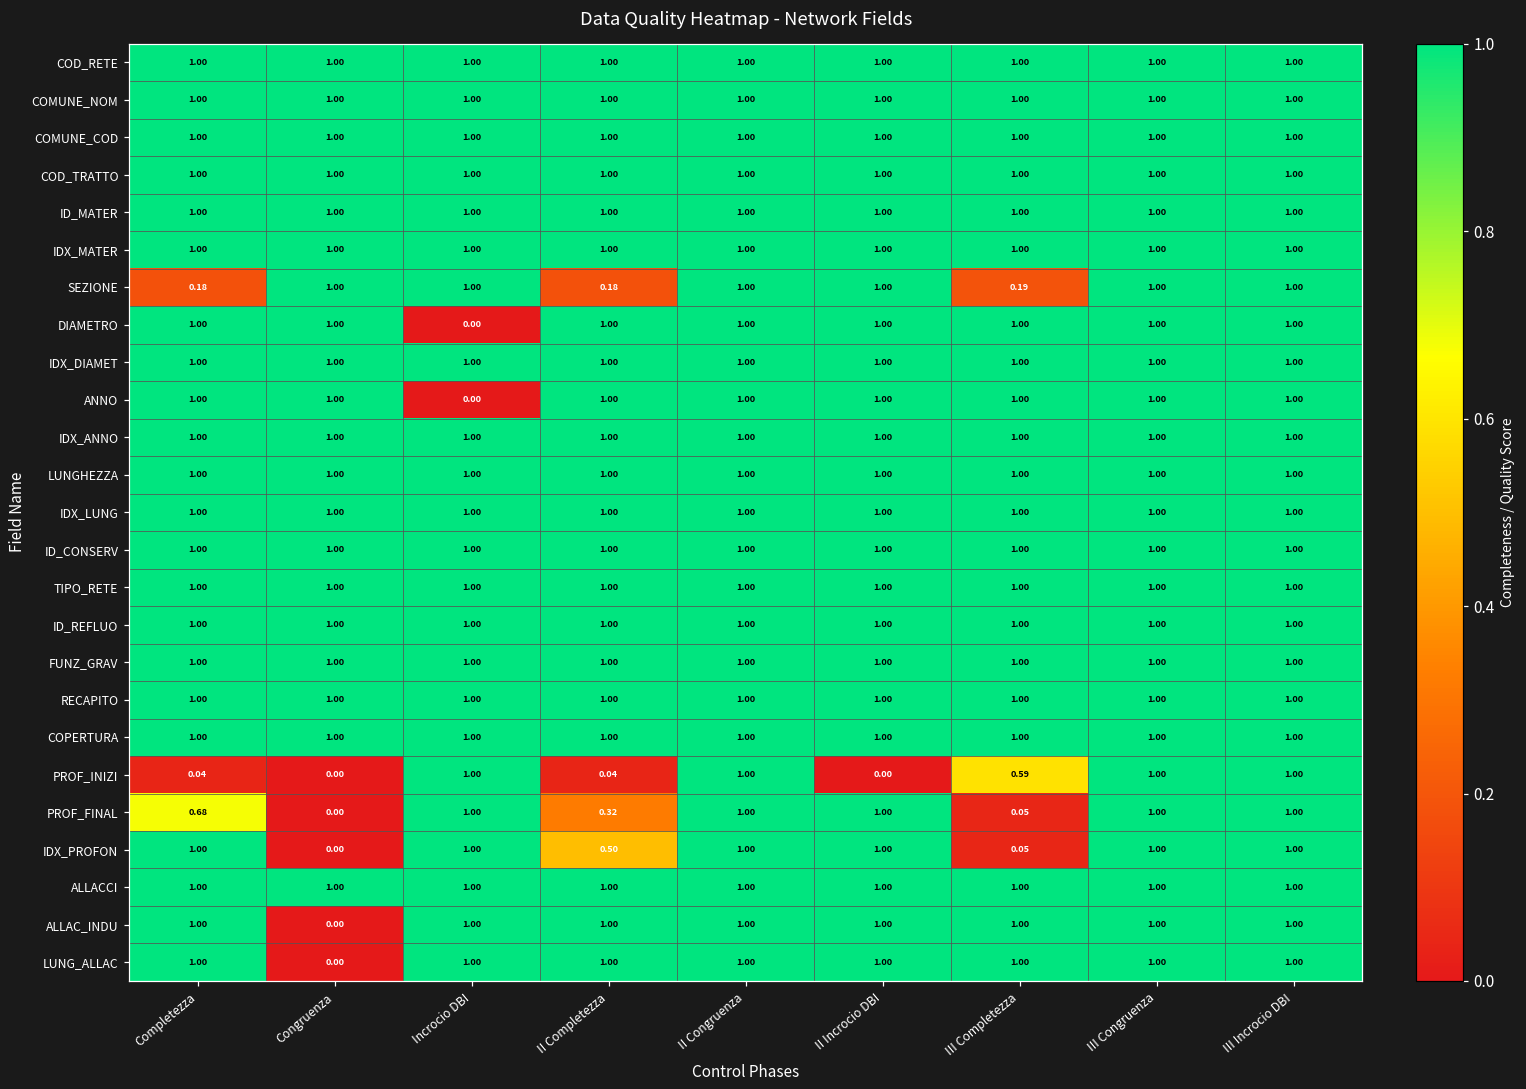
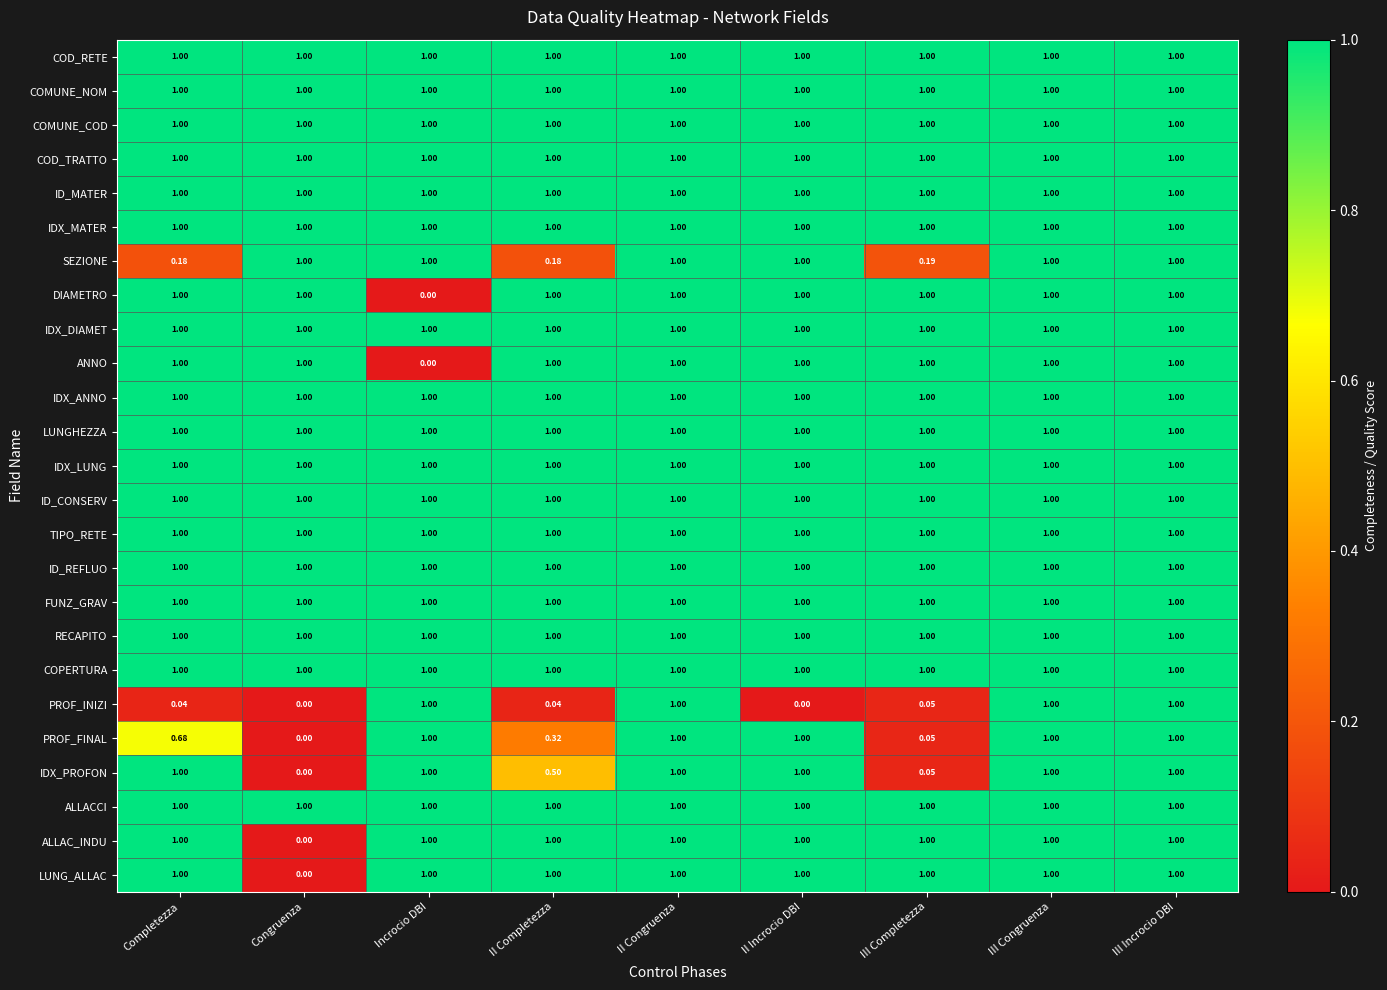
  {
    "PROF_INIZI": {
      "Completezza": 0.04,
      "Congruenza": 0.00,
      "Incrocio DBI": 1.00,
      "II Completezza": 0.04,
      "II Congruenza": 1.00,
      "II Incrocio DBI": 0.00,
-     "III Completezza": 0.59,
+     "III Completezza": 0.05,
      "III Congruenza": 1.00,
      "III Incrocio DBI": 1.00
    }
  }
